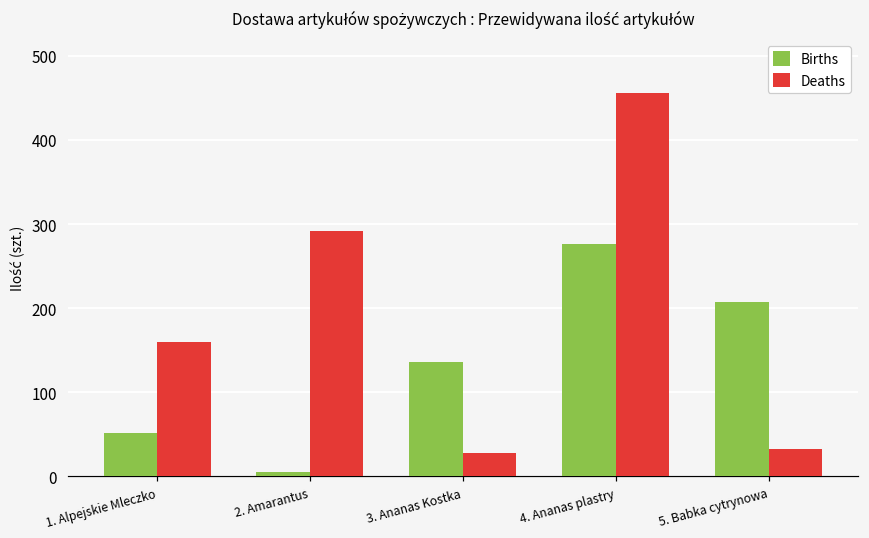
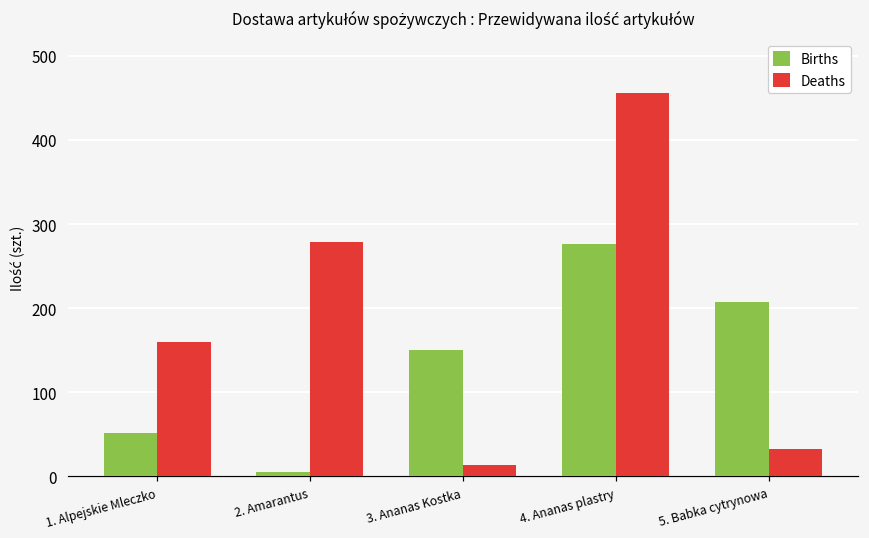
  {
    "Births": {
      "1. Alpejskie Mleczko": 50,
      "2. Amarantus": 10,
-     "3. Ananas Kostka": 140,
+     "3. Ananas Kostka": 150,
      "4. Ananas plastry": 280,
      "5. Babka cytrynowa": 210
    },
    "Deaths": {
      "1. Alpejskie Mleczko": 160,
-     "2. Amarantus": 290,
-     "3. Ananas Kostka": 30,
+     "2. Amarantus": 280,
+     "3. Ananas Kostka": 10,
      "4. Ananas plastry": 460,
      "5. Babka cytrynowa": 30
    }
  }
